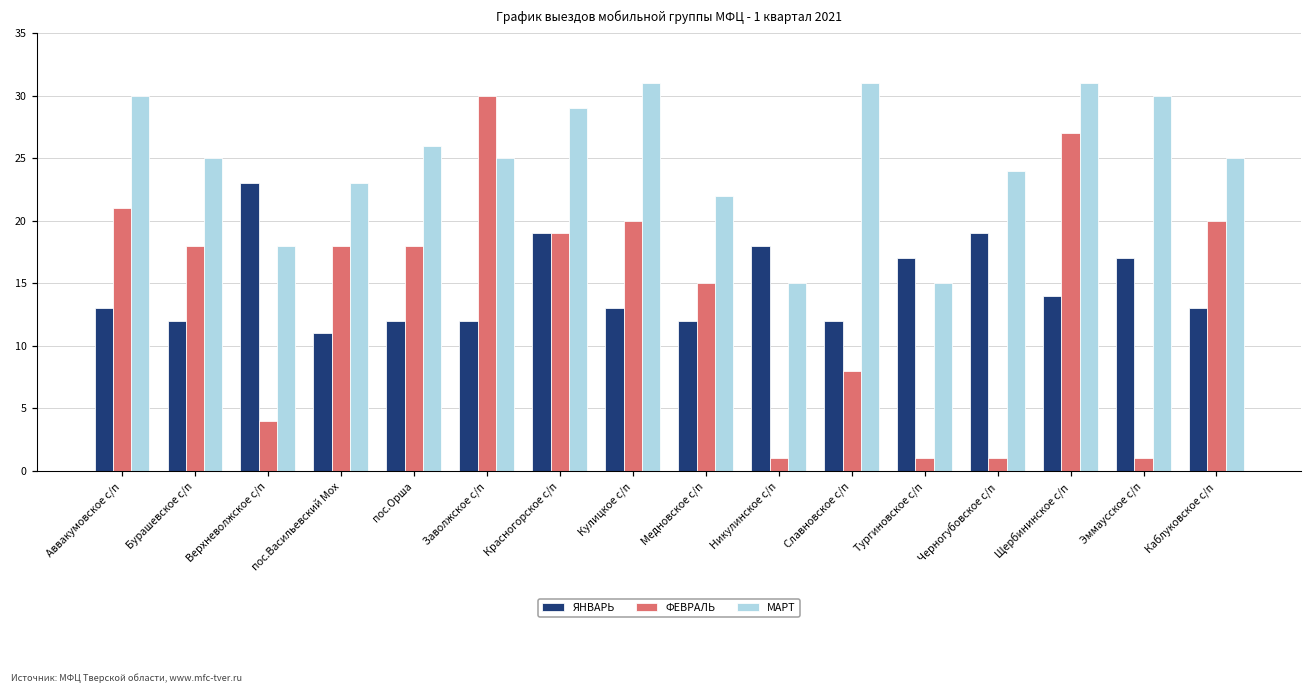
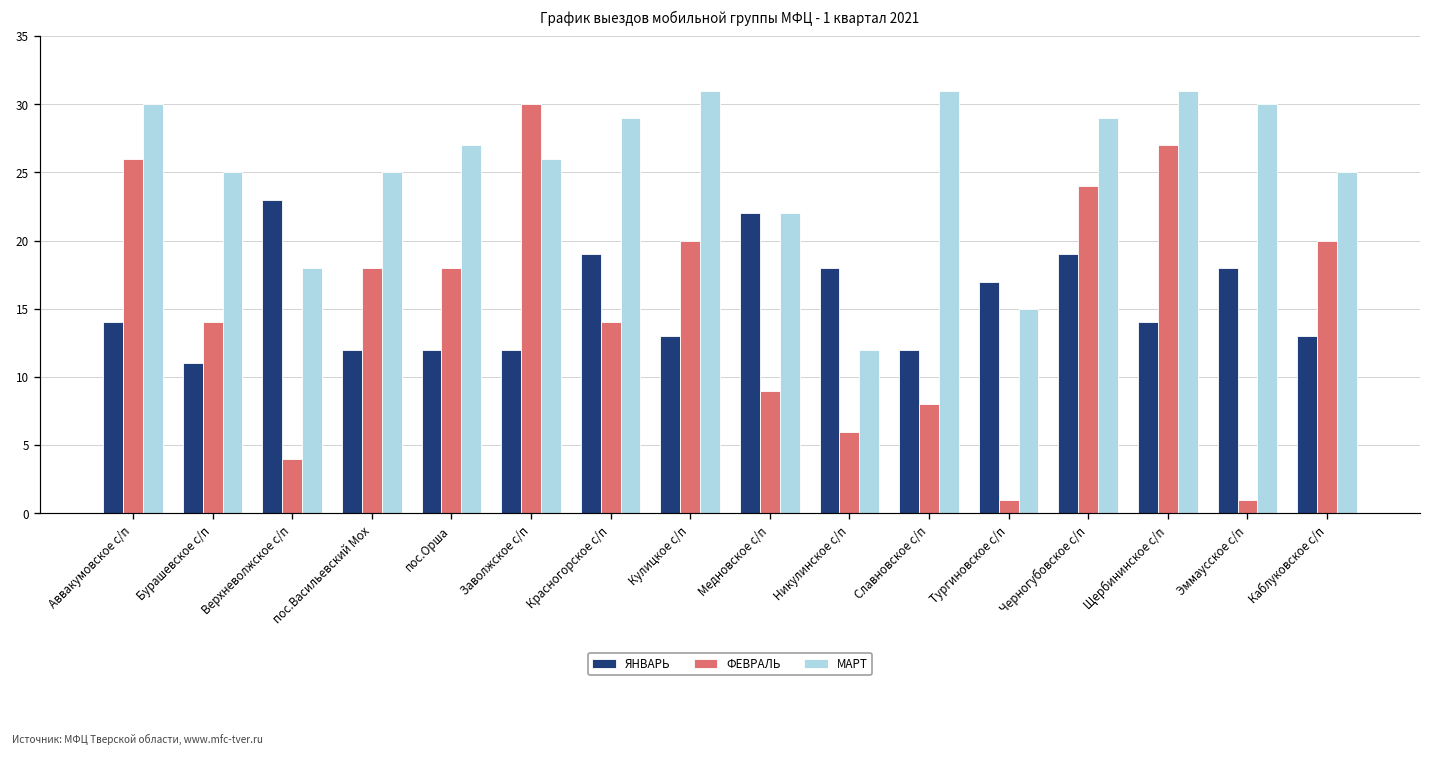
  {
    "ЯНВАРЬ": {
-     "Аввакумовское с/п": 13,
-     "Бурашевское с/п": 12,
+     "Аввакумовское с/п": 14,
+     "Бурашевское с/п": 11,
      "Верхневолжское с/п": 23,
-     "пос.Васильевский Мох": 11,
+     "пос.Васильевский Мох": 12,
      "пос.Орша": 12,
      "Заволжское с/п": 12,
      "Красногорское с/п": 19,
      "Кулицкое с/п": 13,
-     "Медновское с/п": 12,
+     "Медновское с/п": 22,
      "Никулинское с/п": 18,
      "Славновское с/п": 12,
      "Тургиновское с/п": 17,
      "Черногубовское с/п": 19,
      "Щербининское с/п": 14,
-     "Эммаусское с/п": 17,
+     "Эммаусское с/п": 18,
      "Каблуковское с/п": 13
    },
    "ФЕВРАЛЬ": {
-     "Аввакумовское с/п": 21,
-     "Бурашевское с/п": 18,
+     "Аввакумовское с/п": 26,
+     "Бурашевское с/п": 14,
      "Верхневолжское с/п": 4,
      "пос.Васильевский Мох": 18,
      "пос.Орша": 18,
      "Заволжское с/п": 30,
-     "Красногорское с/п": 19,
+     "Красногорское с/п": 14,
      "Кулицкое с/п": 20,
-     "Медновское с/п": 15,
-     "Никулинское с/п": 1,
+     "Медновское с/п": 9,
+     "Никулинское с/п": 6,
      "Славновское с/п": 8,
      "Тургиновское с/п": 1,
-     "Черногубовское с/п": 1,
+     "Черногубовское с/п": 24,
      "Щербининское с/п": 27,
      "Эммаусское с/п": 1,
      "Каблуковское с/п": 20
    },
    "МАРТ": {
      "Аввакумовское с/п": 30,
      "Бурашевское с/п": 25,
      "Верхневолжское с/п": 18,
-     "пос.Васильевский Мох": 23,
-     "пос.Орша": 26,
-     "Заволжское с/п": 25,
+     "пос.Васильевский Мох": 25,
+     "пос.Орша": 27,
+     "Заволжское с/п": 26,
      "Красногорское с/п": 29,
      "Кулицкое с/п": 31,
      "Медновское с/п": 22,
-     "Никулинское с/п": 15,
+     "Никулинское с/п": 12,
      "Славновское с/п": 31,
      "Тургиновское с/п": 15,
-     "Черногубовское с/п": 24,
+     "Черногубовское с/п": 29,
      "Щербининское с/п": 31,
      "Эммаусское с/п": 30,
      "Каблуковское с/п": 25
    }
  }
